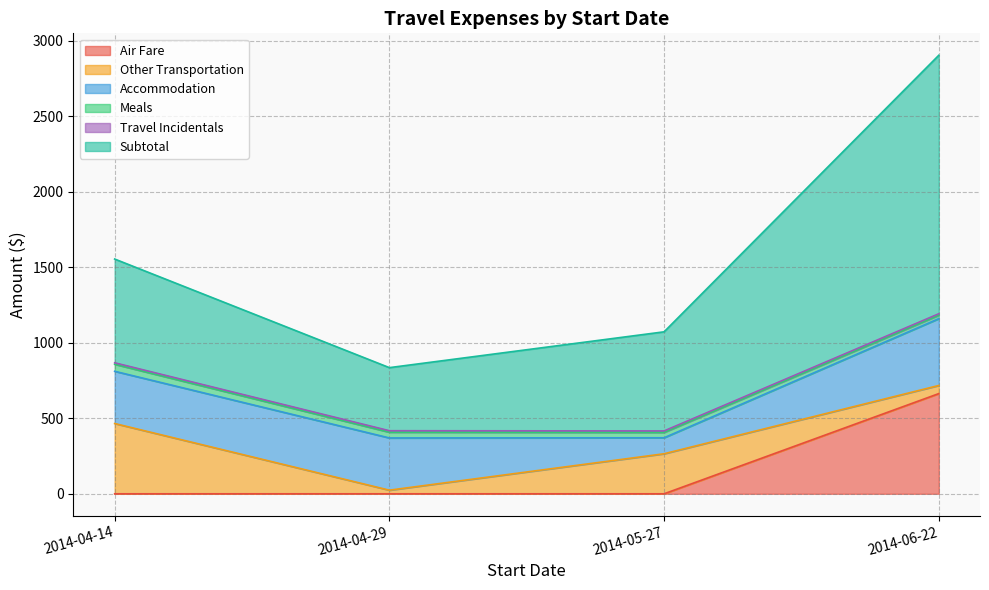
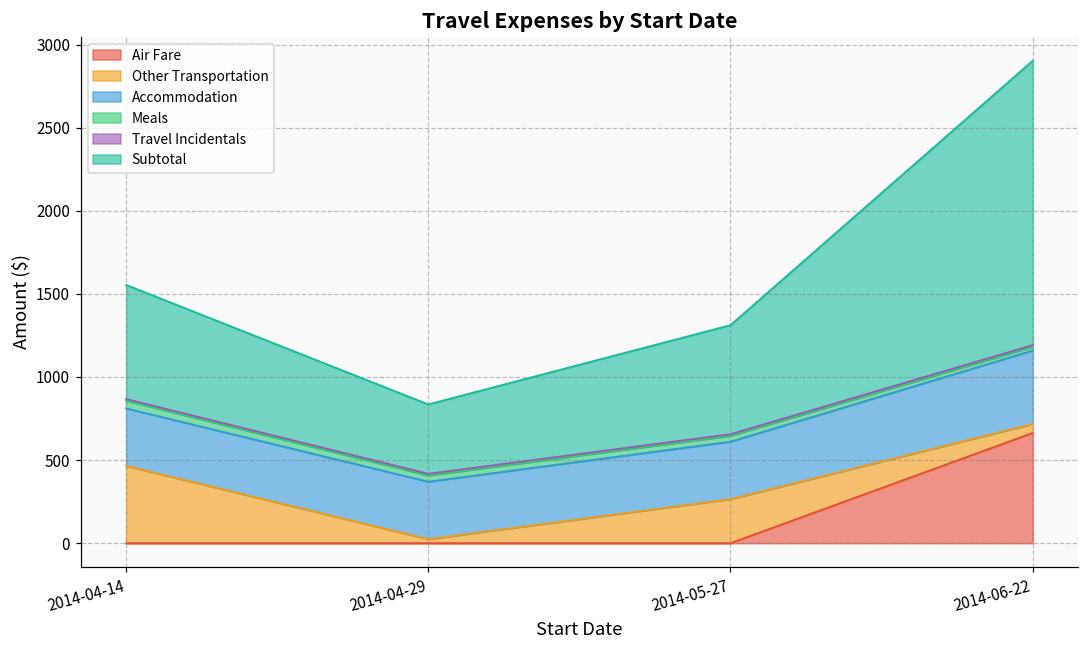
  {
    "Air Fare": {
      "2014-04-14": 0,
      "2014-04-29": 0,
      "2014-05-27": 0,
      "2014-06-22": 660
    },
    "Other Transportation": {
      "2014-04-14": 470,
      "2014-04-29": 20,
      "2014-05-27": 270,
      "2014-06-22": 50
    },
    "Accommodation": {
      "2014-04-14": 350,
      "2014-04-29": 350,
-     "2014-05-27": 110,
+     "2014-05-27": 350,
      "2014-06-22": 440
    }
  }
